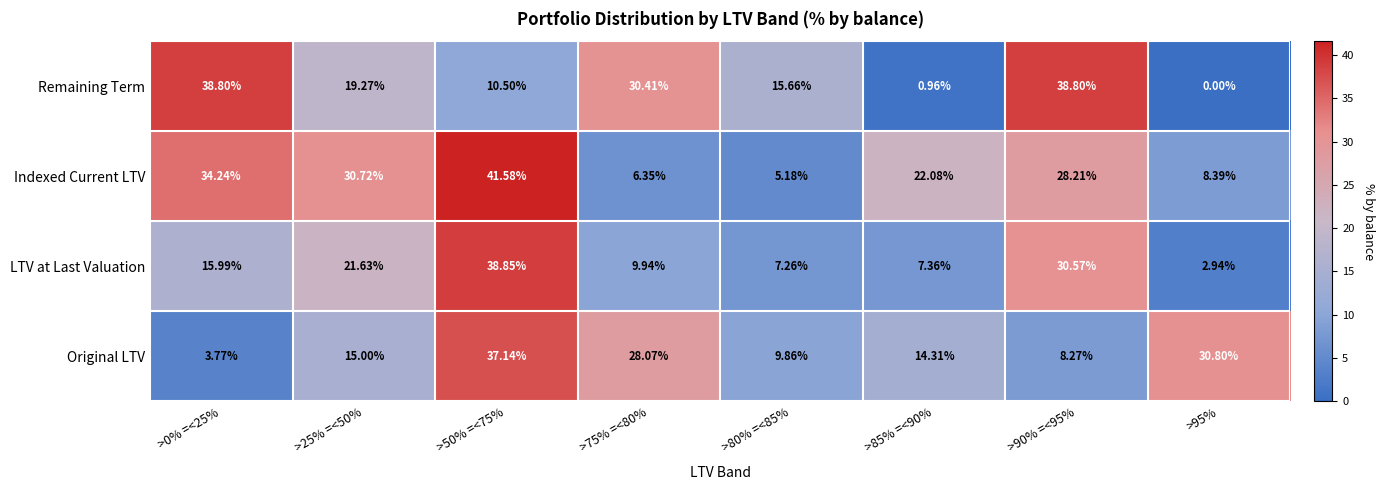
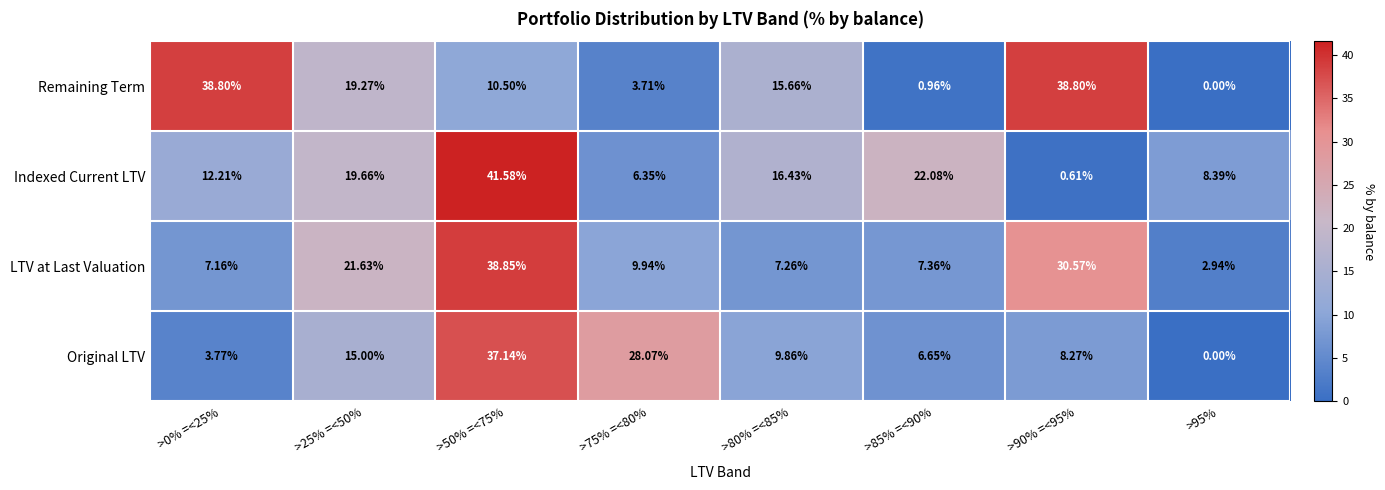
  {
    "Remaining Term": {
      ">0% =<25%": "38.80%",
      ">25% =<50%": "19.27%",
      ">50% =<75%": "10.50%",
-     ">75% =<80%": "30.41%",
+     ">75% =<80%": "3.71%",
      ">80% =<85%": "15.66%",
      ">85% =<90%": "0.96%",
      ">90% =<95%": "38.80%",
      ">95%": "0.00%"
    },
    "Indexed Current LTV": {
-     ">0% =<25%": "34.24%",
-     ">25% =<50%": "30.72%",
+     ">0% =<25%": "12.21%",
+     ">25% =<50%": "19.66%",
      ">50% =<75%": "41.58%",
      ">75% =<80%": "6.35%",
-     ">80% =<85%": "5.18%",
+     ">80% =<85%": "16.43%",
      ">85% =<90%": "22.08%",
-     ">90% =<95%": "28.21%",
+     ">90% =<95%": "0.61%",
      ">95%": "8.39%"
    },
    "LTV at Last Valuation": {
-     ">0% =<25%": "15.99%",
+     ">0% =<25%": "7.16%",
      ">25% =<50%": "21.63%",
      ">50% =<75%": "38.85%",
      ">75% =<80%": "9.94%",
      ">80% =<85%": "7.26%",
      ">85% =<90%": "7.36%",
      ">90% =<95%": "30.57%",
      ">95%": "2.94%"
    },
    "Original LTV": {
      ">0% =<25%": "3.77%",
      ">25% =<50%": "15.00%",
      ">50% =<75%": "37.14%",
      ">75% =<80%": "28.07%",
      ">80% =<85%": "9.86%",
-     ">85% =<90%": "14.31%",
+     ">85% =<90%": "6.65%",
      ">90% =<95%": "8.27%",
-     ">95%": "30.80%"
+     ">95%": "0.00%"
    }
  }
